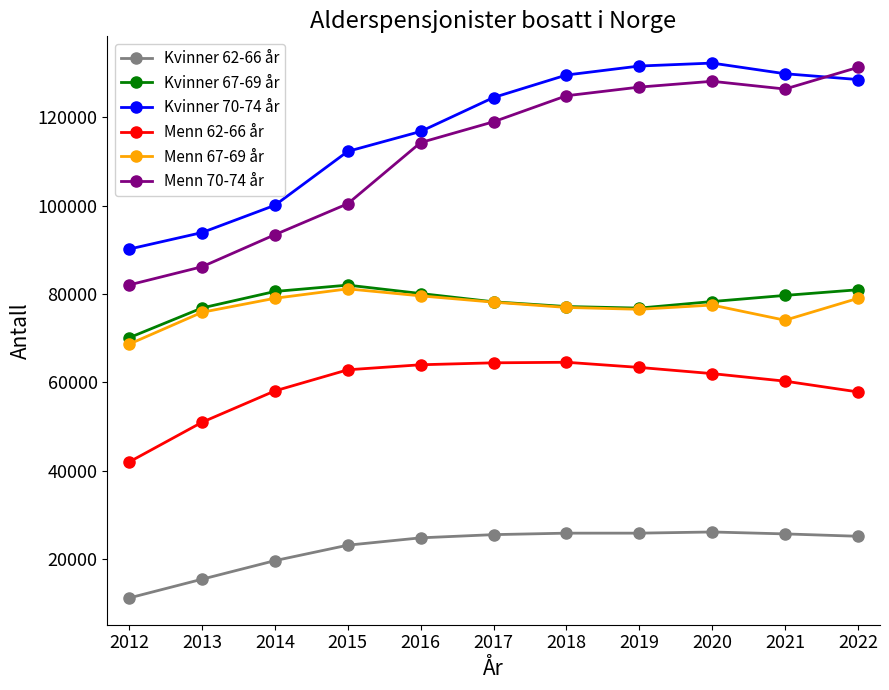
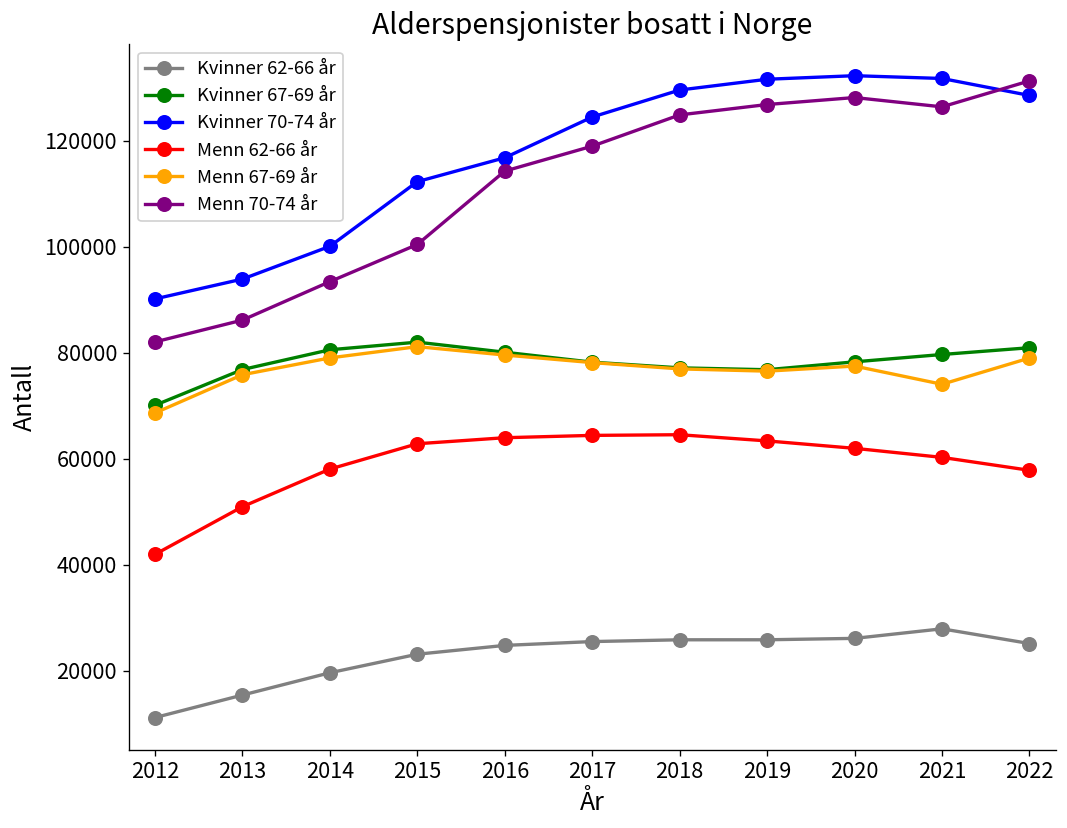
  {
    "Kvinner 62-66 år": {
      "2012": 11000,
      "2013": 15000,
      "2014": 20000,
      "2015": 23000,
      "2016": 25000,
      "2017": 25000,
      "2018": 26000,
      "2019": 26000,
      "2020": 26000,
-     "2021": 26000,
+     "2021": 28000,
      "2022": 25000
    },
    "Kvinner 67-69 år": {
      "2012": 70000,
      "2013": 77000,
      "2014": 81000,
      "2015": 82000,
      "2020": 78000,
      "2021": 80000,
      "2022": 81000
    },
    "Kvinner 70-74 år": {
      "2012": 90000,
      "2013": 94000,
      "2014": 100000,
      "2015": 112000,
      "2016": 117000,
      "2017": 124000,
      "2018": 130000,
      "2019": 132000,
      "2020": 132000,
-     "2021": 130000,
+     "2021": 132000,
      "2022": 129000
    },
    "Menn 62-66 år": {
      "2012": 42000,
      "2013": 51000,
      "2014": 58000,
      "2015": 63000,
      "2016": 64000,
      "2017": 64000,
      "2018": 65000,
      "2019": 63000,
      "2020": 62000,
      "2021": 60000,
      "2022": 58000
    },
    "Menn 67-69 år": {
      "2012": 69000,
      "2013": 76000,
      "2014": 79000,
      "2015": 81000,
      "2020": 77000,
      "2021": 74000,
      "2022": 79000
    },
    "Menn 70-74 år": {
      "2012": 82000,
      "2013": 86000,
      "2014": 93000,
      "2015": 100000,
      "2016": 114000,
      "2017": 119000,
      "2018": 125000,
      "2019": 127000,
      "2020": 128000,
      "2021": 126000,
      "2022": 131000
    }
  }
